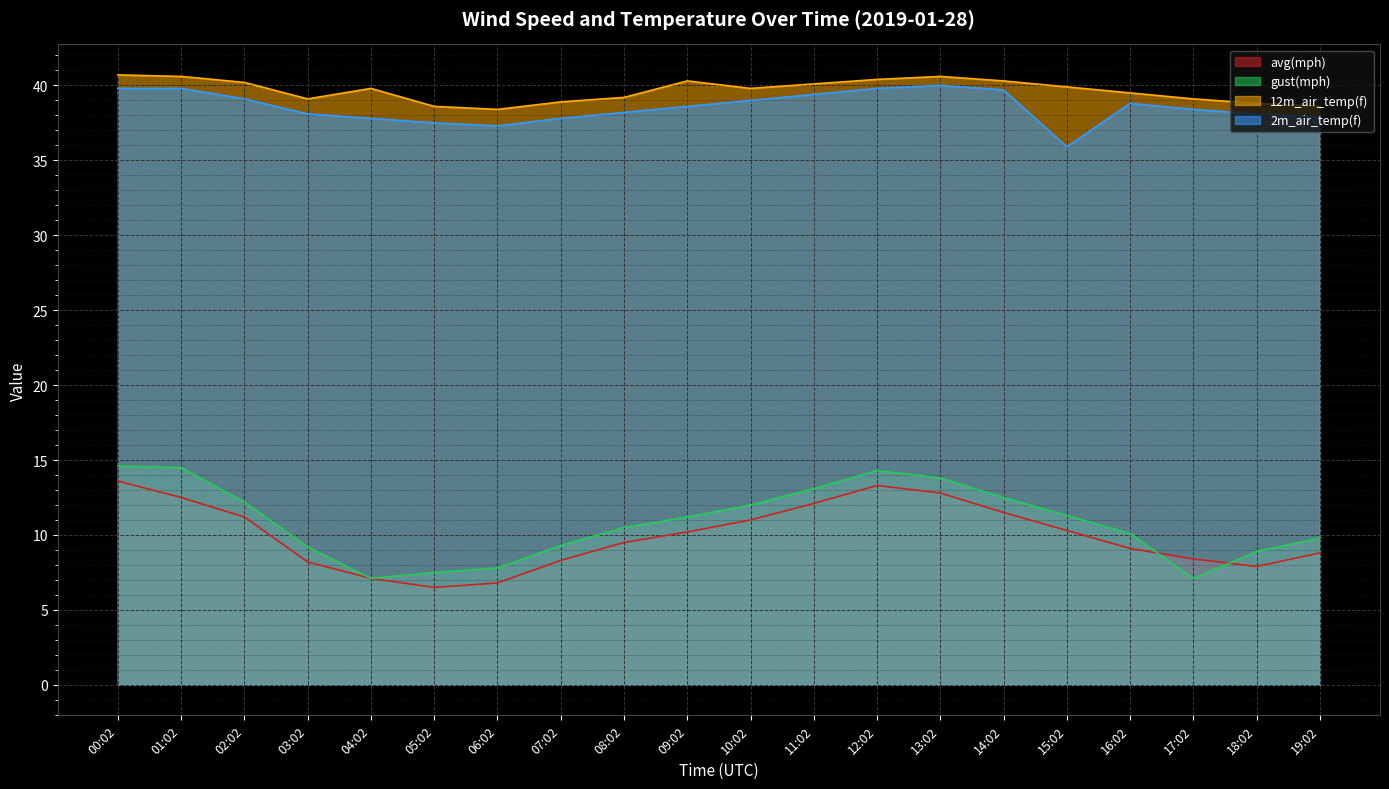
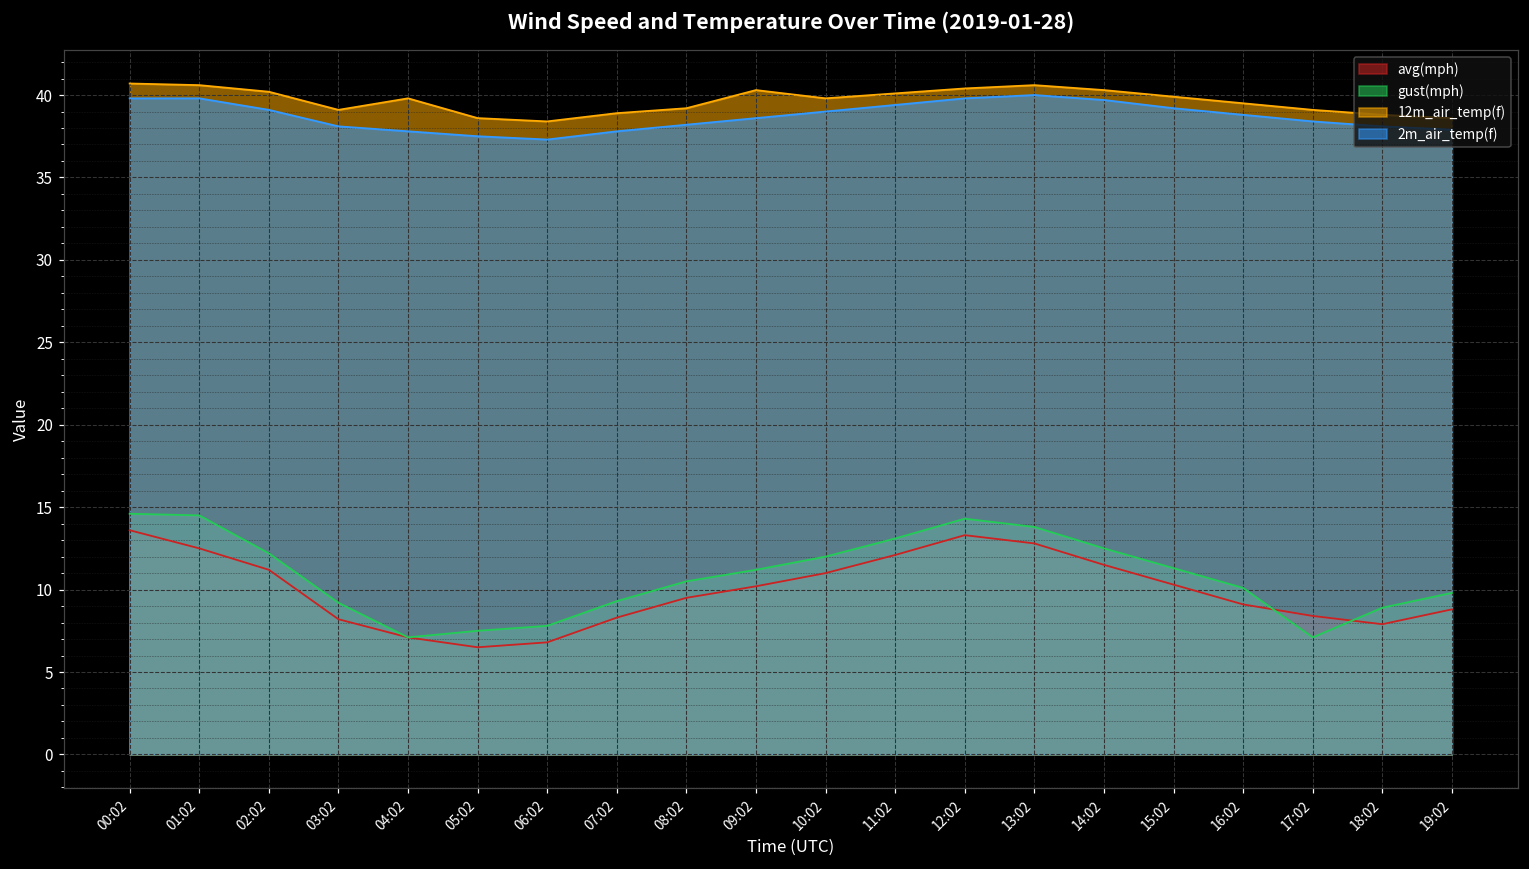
  {
    "avg(mph)": {
      "00:02": 13.6,
      "01:02": 12.5,
      "02:02": 11.2,
      "03:02": 8.2,
      "05:02": 6.5,
      "06:02": 6.8,
      "07:02": 8.3,
      "08:02": 9.5,
      "09:02": 10.2,
      "10:02": 11.0,
      "11:02": 12.1,
      "12:02": 13.3,
      "13:02": 12.8,
      "14:02": 11.5,
      "15:02": 10.3,
      "16:02": 9.1,
      "17:02": 8.4,
      "18:02": 7.9,
      "19:02": 8.8
    },
    "gust(mph)": {
      "00:02": 14.6,
      "01:02": 14.5,
      "02:02": 12.2,
      "03:02": 9.2,
      "05:02": 7.5,
      "06:02": 7.8,
      "07:02": 9.3,
      "08:02": 10.5,
      "09:02": 11.2,
      "10:02": 12.0,
      "11:02": 13.1,
      "12:02": 14.3,
      "13:02": 13.8,
      "14:02": 12.5,
      "15:02": 11.3,
      "16:02": 10.1,
      "17:02": 7.1,
      "18:02": 8.9,
      "19:02": 9.8
    },
    "12m_air_temp(f)": {
      "00:02": 40.7,
      "01:02": 40.6,
      "02:02": 40.2,
      "03:02": 39.1,
      "04:02": 39.8,
      "05:02": 38.6,
      "06:02": 38.4,
      "07:02": 38.9,
      "08:02": 39.2,
      "09:02": 40.3,
      "10:02": 39.8,
      "11:02": 40.1,
      "12:02": 40.4,
      "13:02": 40.6,
      "14:02": 40.3,
      "15:02": 39.9,
      "16:02": 39.5,
      "17:02": 39.1
    },
    "2m_air_temp(f)": {
      "00:02": 39.8,
      "01:02": 39.8,
      "02:02": 39.1,
      "03:02": 38.1,
      "04:02": 37.8,
      "05:02": 37.5,
      "06:02": 37.3,
      "07:02": 37.8,
      "08:02": 38.2,
      "09:02": 38.6,
      "10:02": 39.0,
      "11:02": 39.4,
      "12:02": 39.8,
      "13:02": 40.0,
      "14:02": 39.7,
-     "15:02": 35.9,
+     "15:02": 39.2,
      "16:02": 38.8,
      "17:02": 38.4
    }
  }
